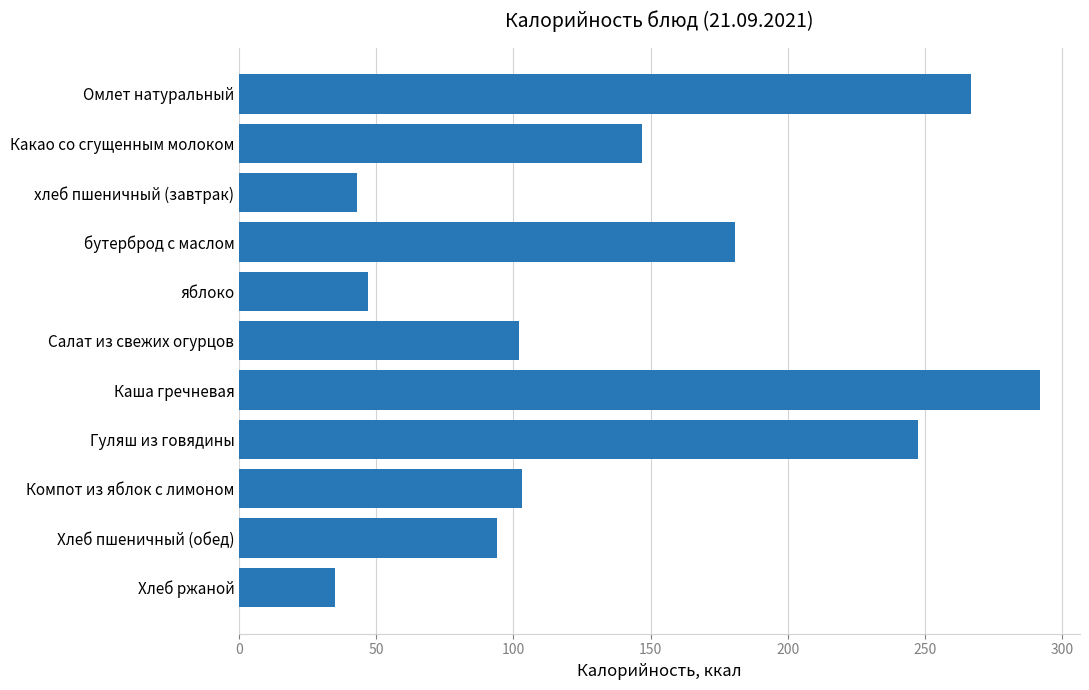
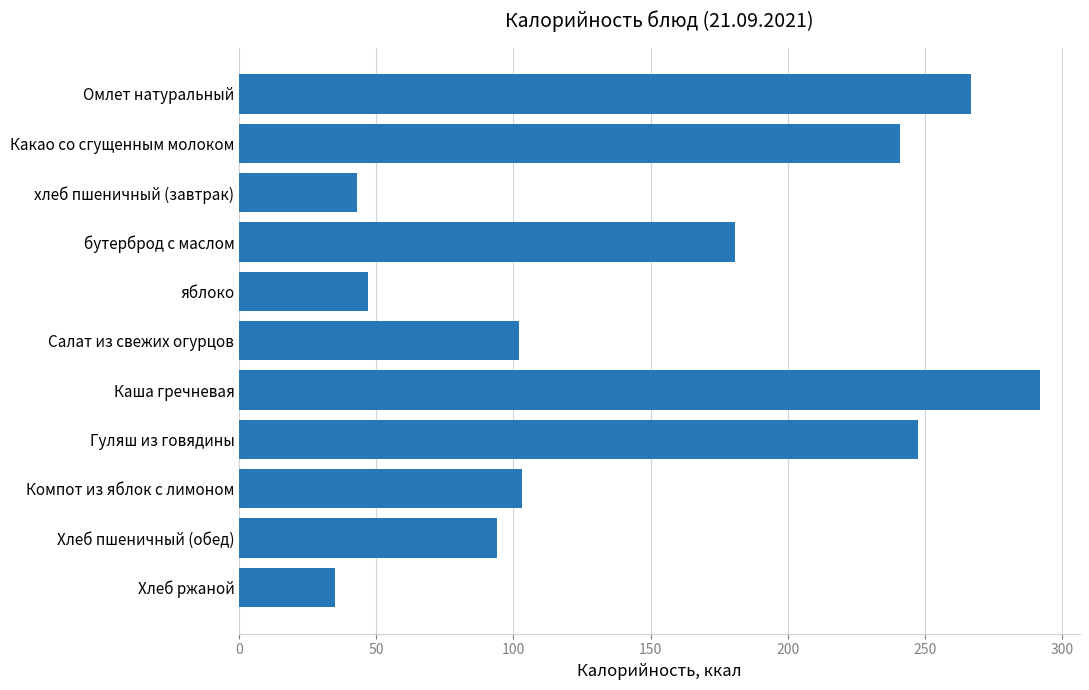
  {
    "Омлет натуральный": 267,
-   "Какао со сгущенным молоком": 147,
+   "Какао со сгущенным молоком": 241,
    "хлеб пшеничный (завтрак)": 43,
    "бутерброд с маслом": 181,
    "яблоко": 47,
    "Салат из свежих огурцов": 102,
    "Каша гречневая": 292,
    "Гуляш из говядины": 248,
    "Компот из яблок с лимоном": 103,
    "Хлеб пшеничный (обед)": 94,
    "Хлеб ржаной": 35
  }
